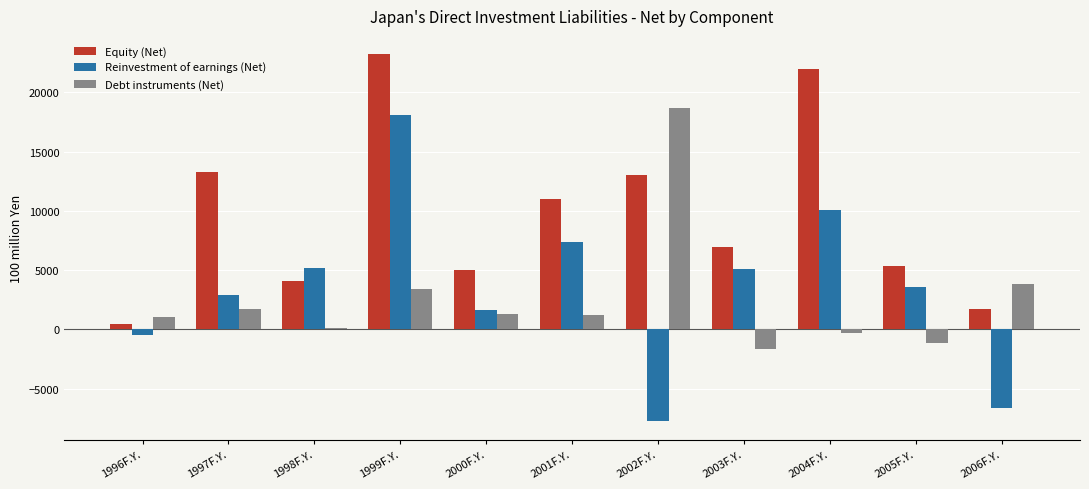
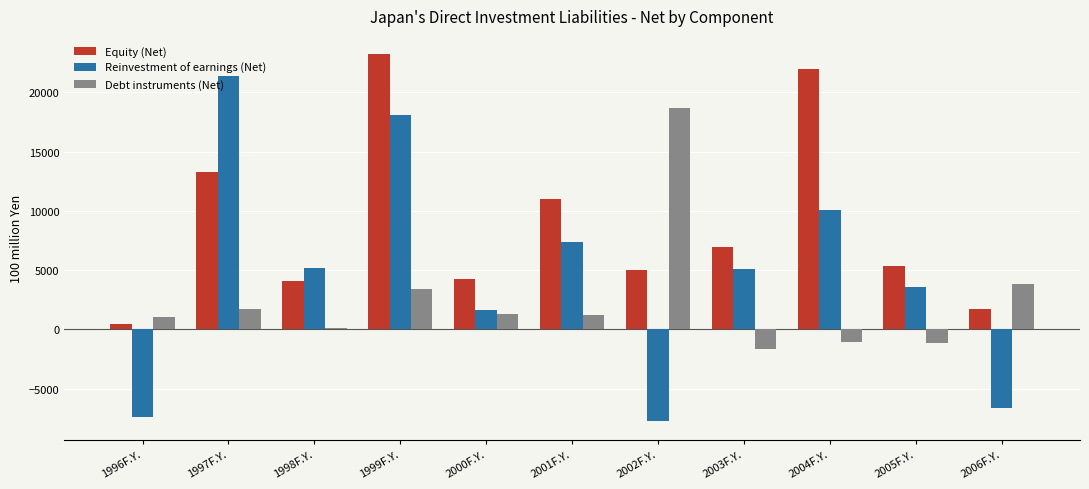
  {
    "Equity (Net)": {
      "1996F.Y.": 400,
      "1997F.Y.": 13300,
      "1998F.Y.": 4100,
      "1999F.Y.": 23200,
-     "2000F.Y.": 5000,
+     "2000F.Y.": 4300,
      "2001F.Y.": 11000,
-     "2002F.Y.": 13000,
+     "2002F.Y.": 5000,
      "2003F.Y.": 7000,
      "2004F.Y.": 22000,
      "2005F.Y.": 5400,
      "2006F.Y.": 1700
    },
    "Reinvestment of earnings (Net)": {
-     "1996F.Y.": -500,
-     "1997F.Y.": 2900,
+     "1996F.Y.": -7400,
+     "1997F.Y.": 21400,
      "1998F.Y.": 5200,
      "1999F.Y.": 18100,
      "2000F.Y.": 1700,
      "2001F.Y.": 7400,
      "2002F.Y.": -7800,
      "2003F.Y.": 5100,
      "2004F.Y.": 10100,
      "2005F.Y.": 3600,
      "2006F.Y.": -6600
    },
    "Debt instruments (Net)": {
      "1996F.Y.": 1100,
      "1997F.Y.": 1700,
      "1999F.Y.": 3400,
      "2000F.Y.": 1300,
      "2001F.Y.": 1300,
      "2002F.Y.": 18700,
      "2003F.Y.": -1600,
-     "2004F.Y.": -300,
+     "2004F.Y.": -1000,
      "2005F.Y.": -1100,
      "2006F.Y.": 3900
    }
  }
